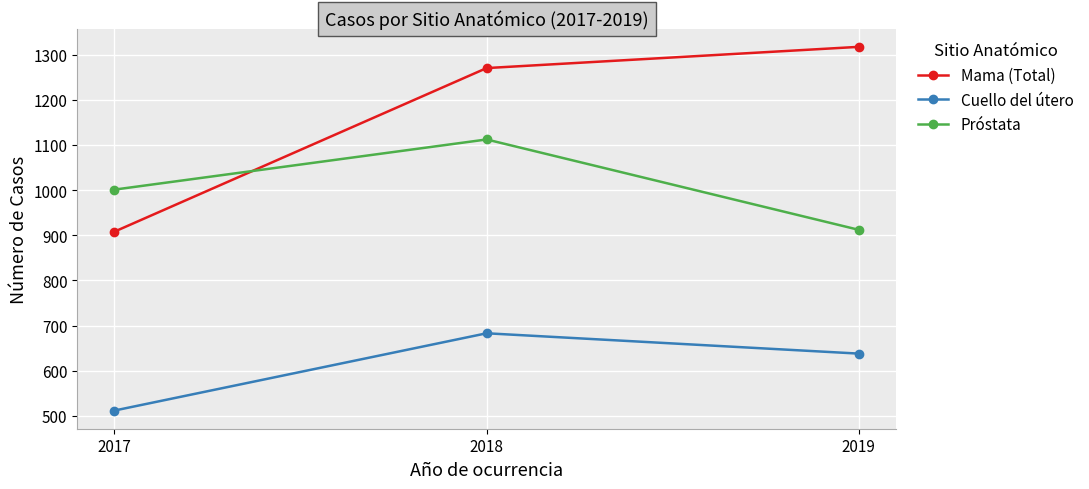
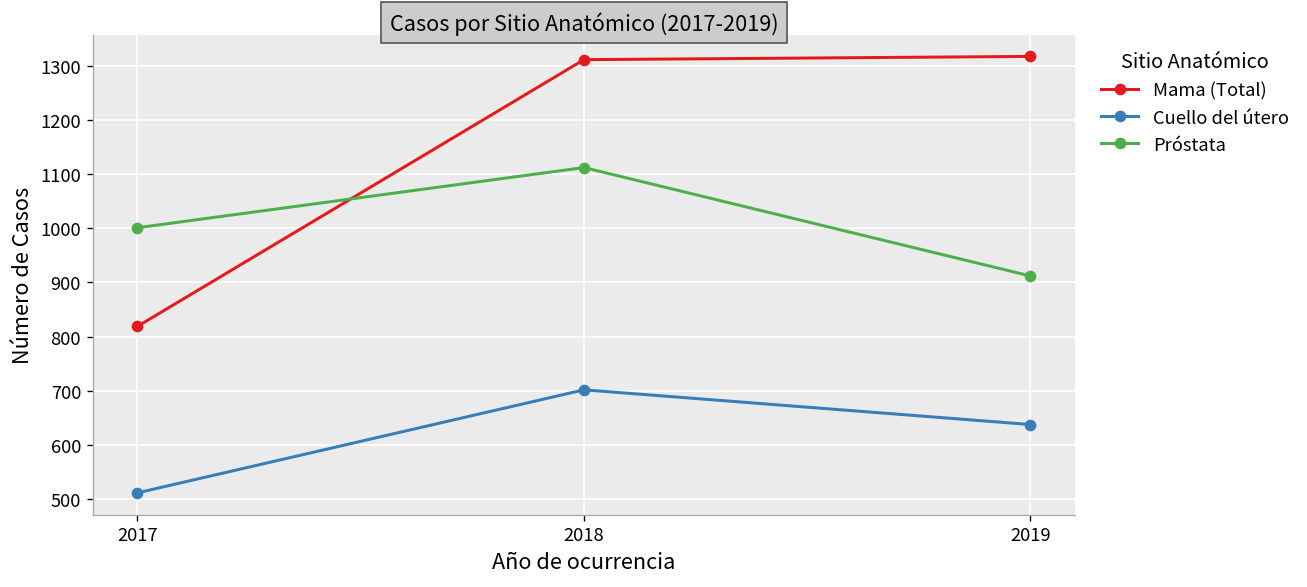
  {
    "Mama (Total)": {
-     "2017": 910,
-     "2018": 1270,
+     "2017": 820,
+     "2018": 1310,
      "2019": 1320
    },
    "Cuello del útero": {
      "2017": 510,
-     "2018": 680,
+     "2018": 700,
      "2019": 640
    },
    "Próstata": {
      "2017": 1000,
      "2018": 1110,
      "2019": 910
    }
  }
